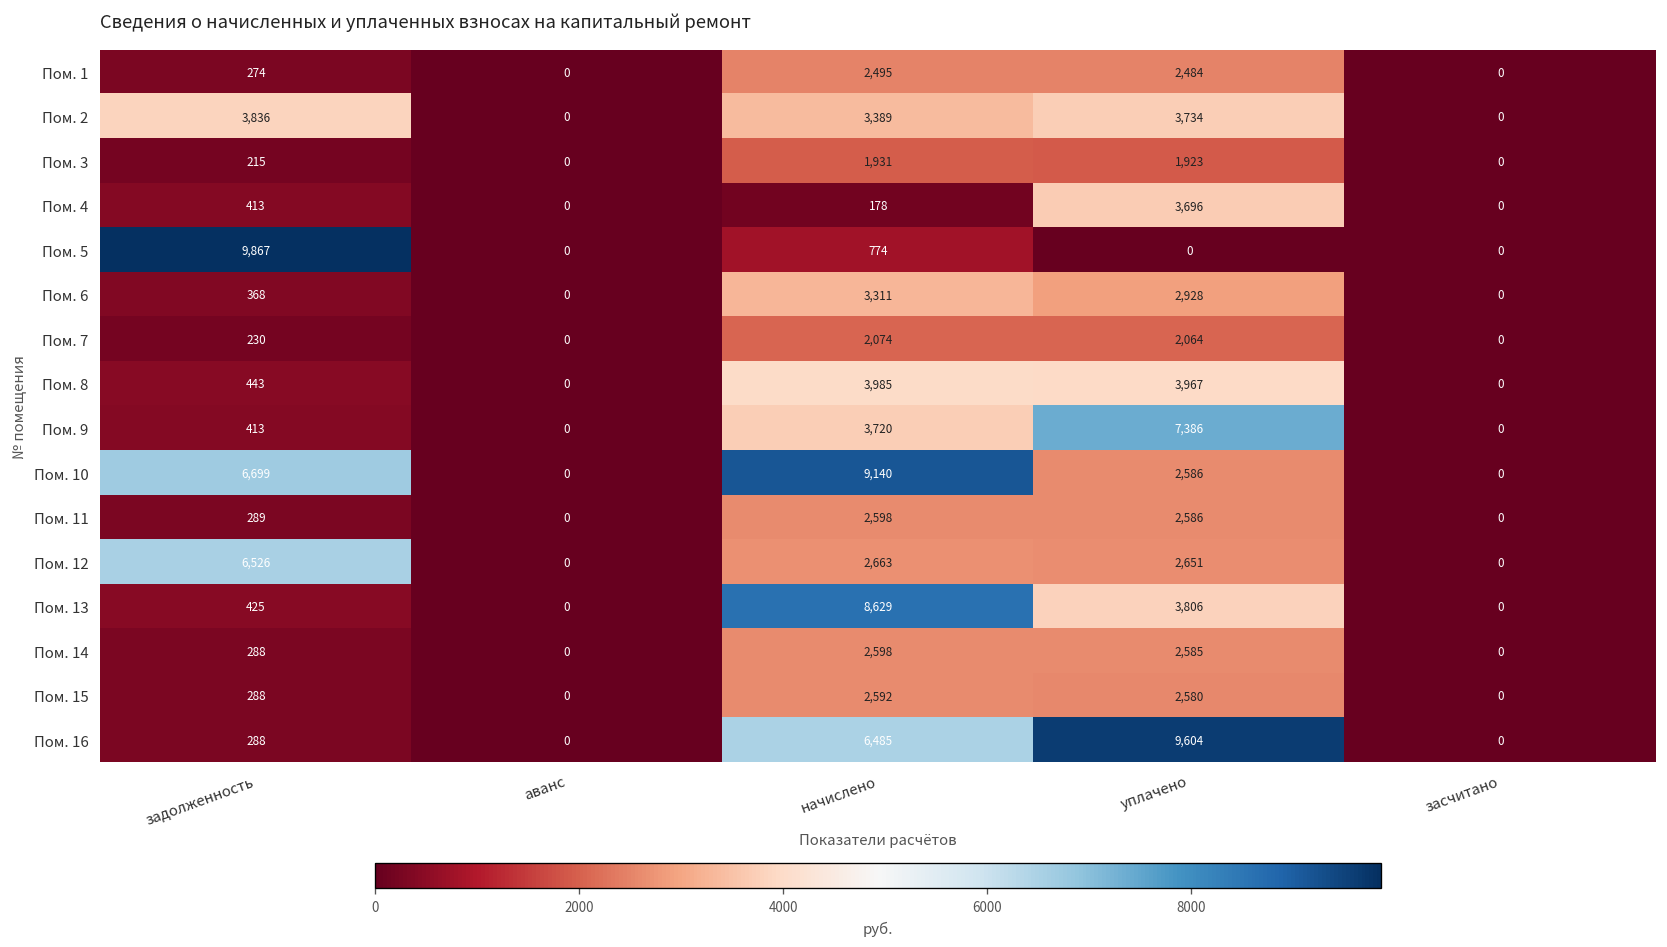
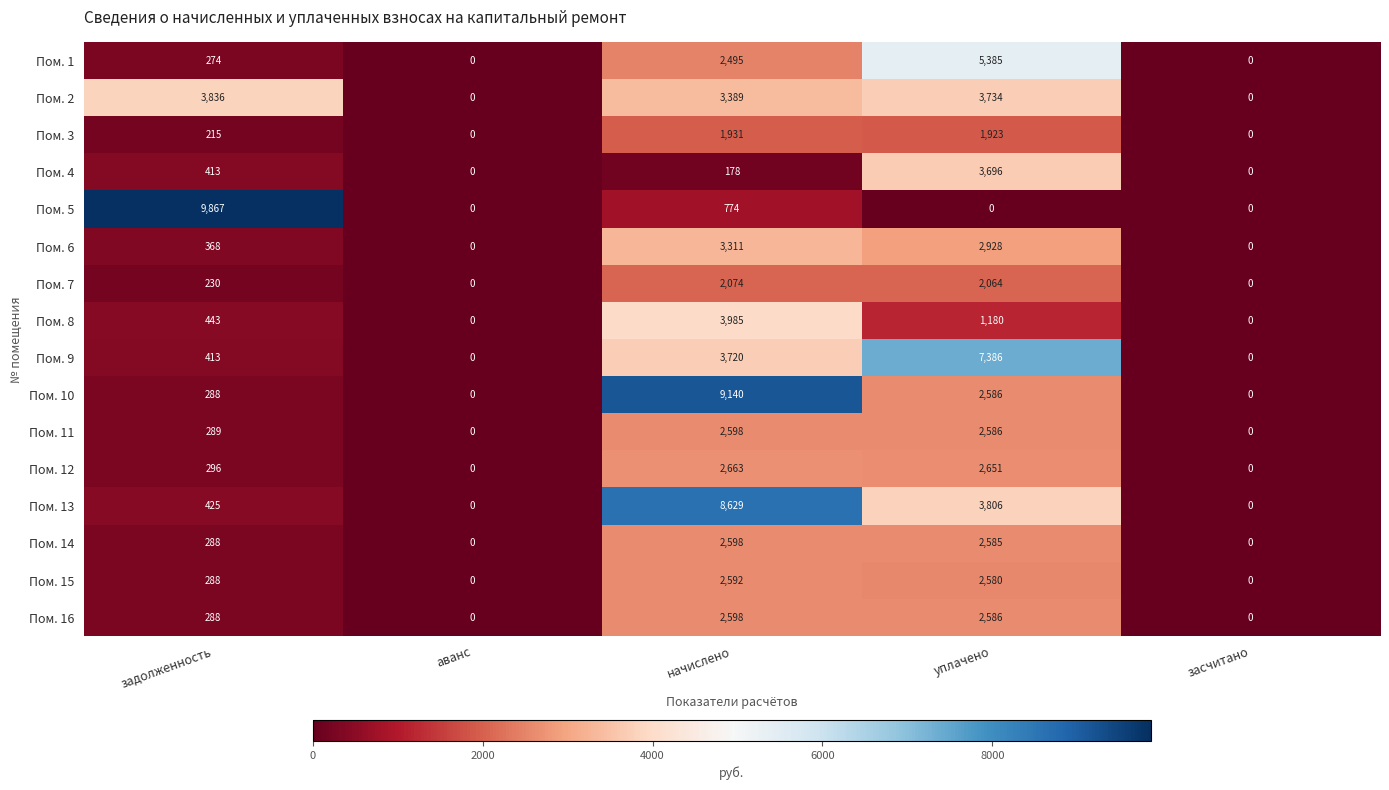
  {
    "Пом. 1": {
      "задолженность": "274",
      "аванс": "0",
      "начислено": "2,495",
-     "уплачено": "2,484",
+     "уплачено": "5,385",
      "засчитано": "0"
    },
    "Пом. 2": {
      "задолженность": "3,836",
      "аванс": "0",
      "начислено": "3,389",
      "уплачено": "3,734",
      "засчитано": "0"
    },
    "Пом. 3": {
      "задолженность": "215",
      "аванс": "0",
      "начислено": "1,931",
      "уплачено": "1,923",
      "засчитано": "0"
    },
    "Пом. 4": {
      "задолженность": "413",
      "аванс": "0",
      "начислено": "178",
      "уплачено": "3,696",
      "засчитано": "0"
    },
    "Пом. 5": {
      "задолженность": "9,867",
      "аванс": "0",
      "начислено": "774",
      "уплачено": "0",
      "засчитано": "0"
    },
    "Пом. 6": {
      "задолженность": "368",
      "аванс": "0",
      "начислено": "3,311",
      "уплачено": "2,928",
      "засчитано": "0"
    },
    "Пом. 7": {
      "задолженность": "230",
      "аванс": "0",
      "начислено": "2,074",
      "уплачено": "2,064",
      "засчитано": "0"
    },
    "Пом. 8": {
      "задолженность": "443",
      "аванс": "0",
      "начислено": "3,985",
-     "уплачено": "3,967",
+     "уплачено": "1,180",
      "засчитано": "0"
    },
    "Пом. 9": {
      "задолженность": "413",
      "аванс": "0",
      "начислено": "3,720",
      "уплачено": "7,386",
      "засчитано": "0"
    },
    "Пом. 10": {
-     "задолженность": "6,699",
+     "задолженность": "288",
      "аванс": "0",
      "начислено": "9,140",
      "уплачено": "2,586",
      "засчитано": "0"
    },
    "Пом. 11": {
      "задолженность": "289",
      "аванс": "0",
      "начислено": "2,598",
      "уплачено": "2,586",
      "засчитано": "0"
    },
    "Пом. 12": {
-     "задолженность": "6,526",
+     "задолженность": "296",
      "аванс": "0",
      "начислено": "2,663",
      "уплачено": "2,651",
      "засчитано": "0"
    },
    "Пом. 13": {
      "задолженность": "425",
      "аванс": "0",
      "начислено": "8,629",
      "уплачено": "3,806",
      "засчитано": "0"
    },
    "Пом. 14": {
      "задолженность": "288",
      "аванс": "0",
      "начислено": "2,598",
      "уплачено": "2,585",
      "засчитано": "0"
    },
    "Пом. 15": {
      "задолженность": "288",
      "аванс": "0",
      "начислено": "2,592",
      "уплачено": "2,580",
      "засчитано": "0"
    },
    "Пом. 16": {
      "задолженность": "288",
      "аванс": "0",
-     "начислено": "6,485",
-     "уплачено": "9,604",
+     "начислено": "2,598",
+     "уплачено": "2,586",
      "засчитано": "0"
    }
  }
